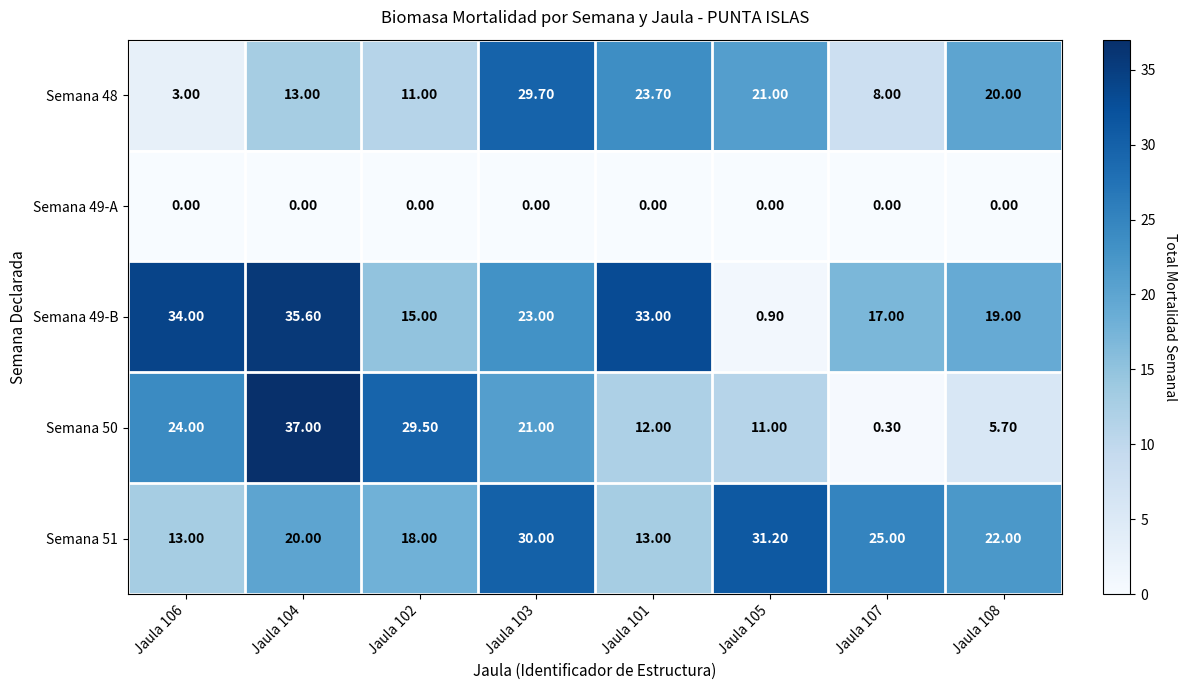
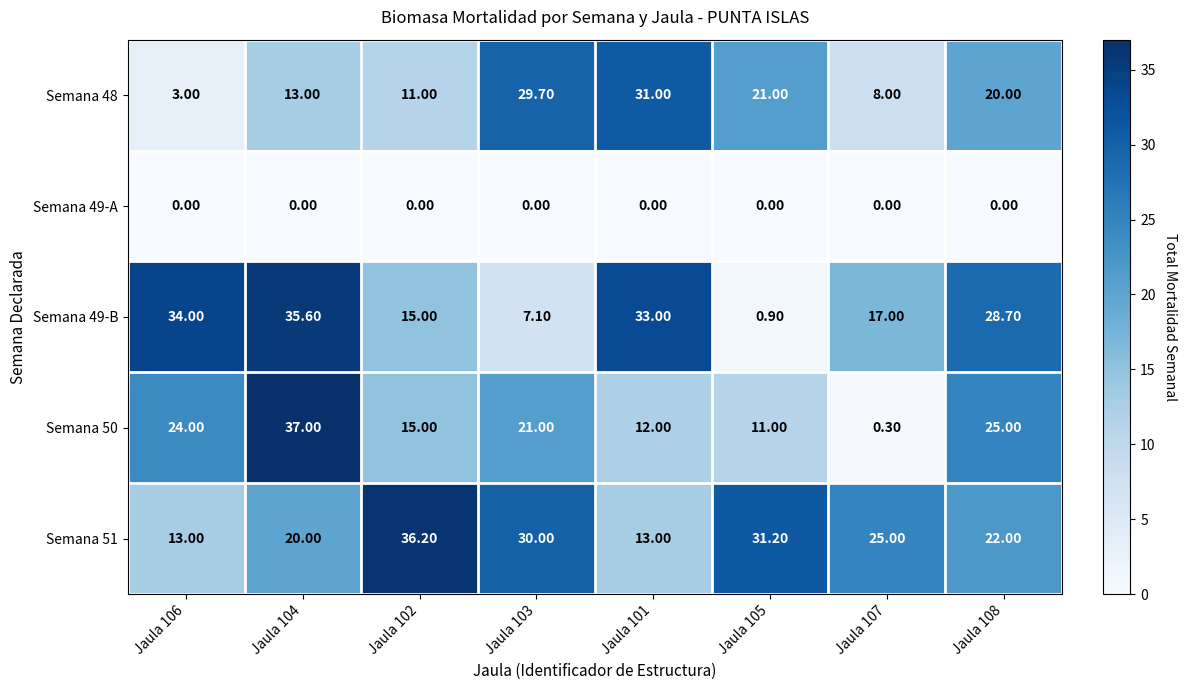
  {
    "Semana 48": {
      "Jaula 106": 3.00,
      "Jaula 104": 13.00,
      "Jaula 102": 11.00,
      "Jaula 103": 29.70,
-     "Jaula 101": 23.70,
+     "Jaula 101": 31.00,
      "Jaula 105": 21.00,
      "Jaula 107": 8.00,
      "Jaula 108": 20.00
    },
    "Semana 49-A": {
      "Jaula 106": 0.00,
      "Jaula 104": 0.00,
      "Jaula 102": 0.00,
      "Jaula 103": 0.00,
      "Jaula 101": 0.00,
      "Jaula 105": 0.00,
      "Jaula 107": 0.00,
      "Jaula 108": 0.00
    },
    "Semana 49-B": {
      "Jaula 106": 34.00,
      "Jaula 104": 35.60,
      "Jaula 102": 15.00,
-     "Jaula 103": 23.00,
+     "Jaula 103": 7.10,
      "Jaula 101": 33.00,
      "Jaula 105": 0.90,
      "Jaula 107": 17.00,
-     "Jaula 108": 19.00
+     "Jaula 108": 28.70
    },
    "Semana 50": {
      "Jaula 106": 24.00,
      "Jaula 104": 37.00,
-     "Jaula 102": 29.50,
+     "Jaula 102": 15.00,
      "Jaula 103": 21.00,
      "Jaula 101": 12.00,
      "Jaula 105": 11.00,
      "Jaula 107": 0.30,
-     "Jaula 108": 5.70
+     "Jaula 108": 25.00
    },
    "Semana 51": {
      "Jaula 106": 13.00,
      "Jaula 104": 20.00,
-     "Jaula 102": 18.00,
+     "Jaula 102": 36.20,
      "Jaula 103": 30.00,
      "Jaula 101": 13.00,
      "Jaula 105": 31.20,
      "Jaula 107": 25.00,
      "Jaula 108": 22.00
    }
  }
